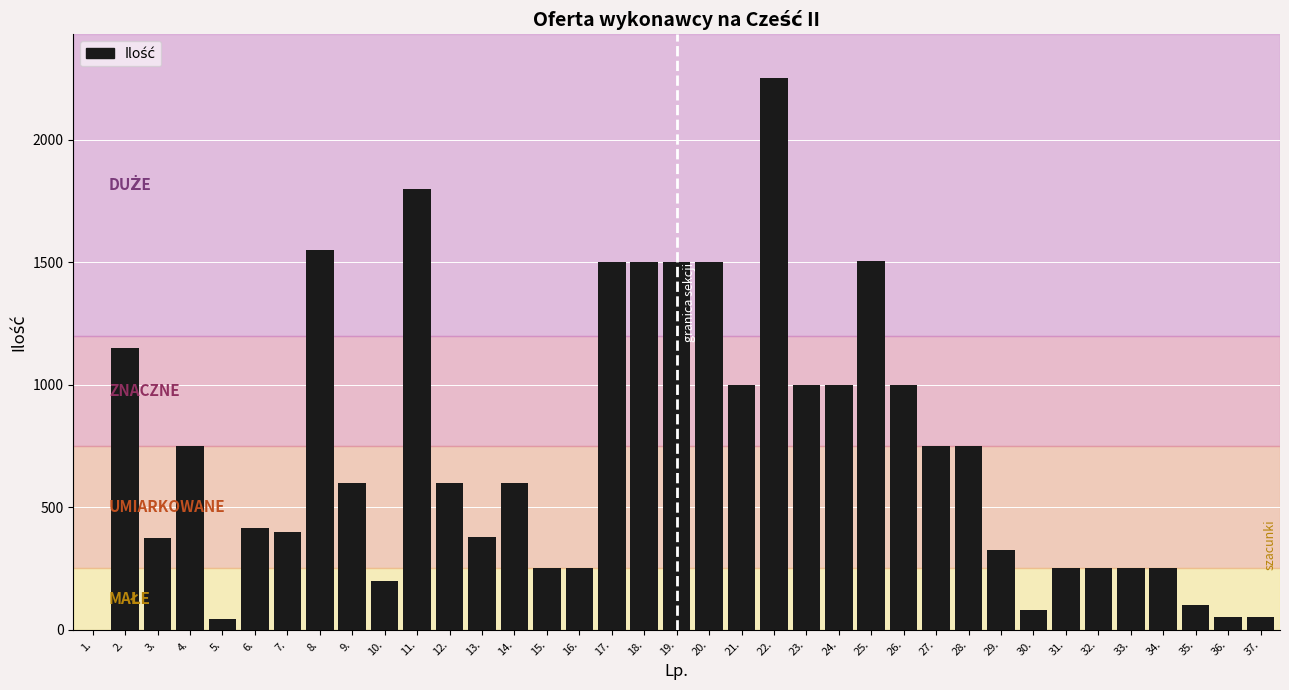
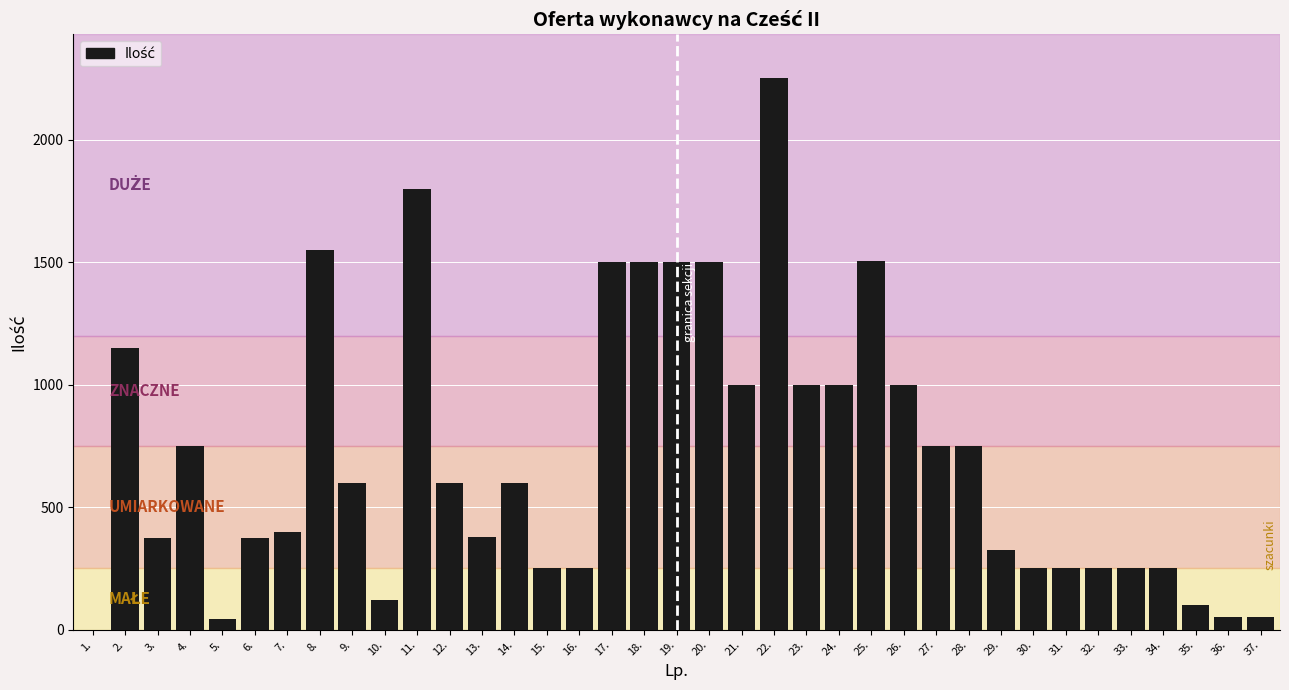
  {
    "1.": 0,
    "2.": 1150,
    "3.": 380,
    "4.": 750,
    "5.": 50,
-   "6.": 410,
+   "6.": 380,
    "7.": 400,
    "8.": 1550,
    "9.": 600,
-   "10.": 200,
+   "10.": 120,
    "11.": 1800,
    "12.": 600,
    "13.": 380,
    "14.": 600,
    "15.": 250,
    "16.": 250,
    "17.": 1500,
    "18.": 1500,
    "19.": 1500,
    "20.": 1500,
    "21.": 1000,
    "22.": 2250,
    "23.": 1000,
    "24.": 1000,
    "25.": 1510,
    "26.": 1000,
    "27.": 750,
    "28.": 750,
    "29.": 330,
-   "30.": 80,
+   "30.": 250,
    "31.": 250,
    "32.": 250,
    "33.": 250,
    "34.": 250,
    "35.": 100,
    "36.": 50,
    "37.": 50
  }
